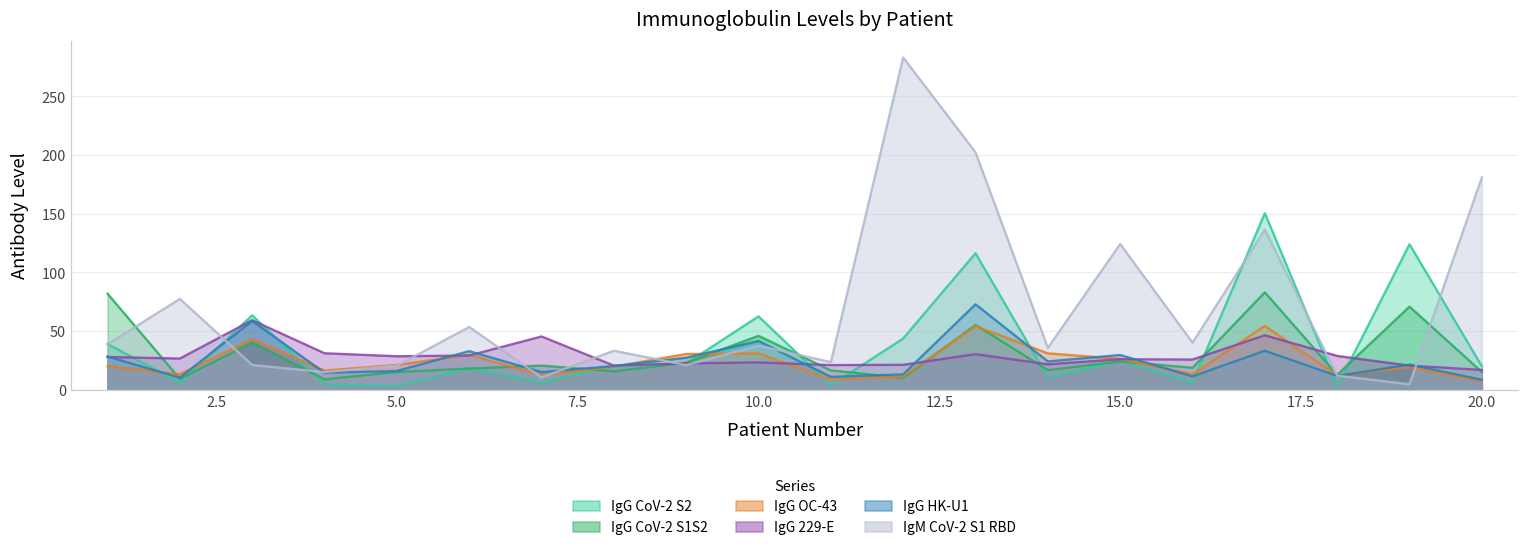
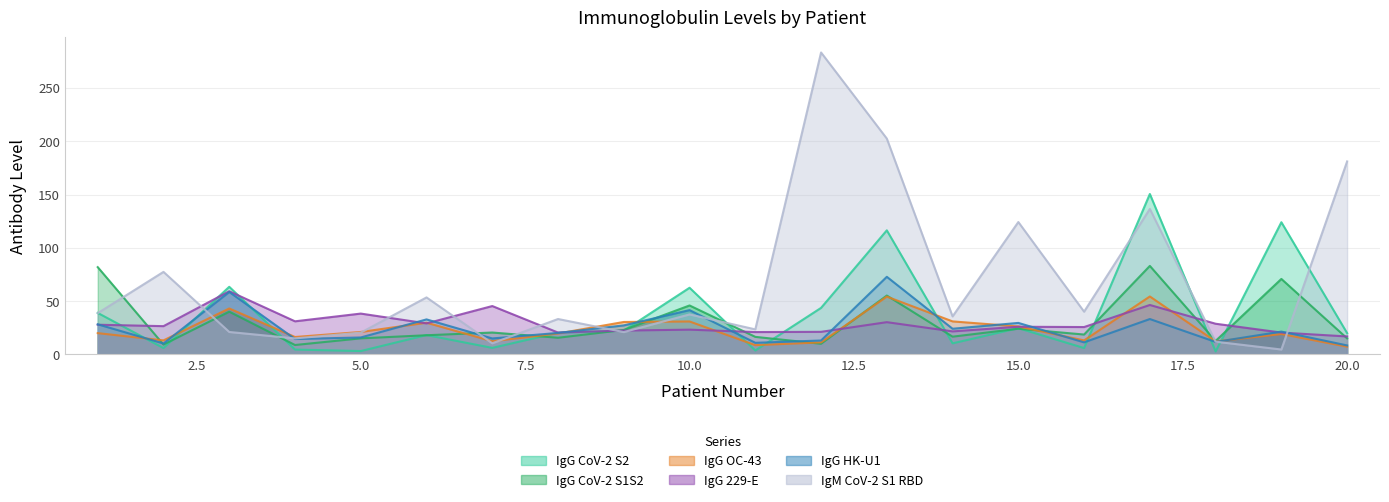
  {
    "IgG OC-43": {
      "10.0": 31
    },
    "IgG 229-E": {
-     "5.0": 29,
+     "5.0": 38,
      "10.0": 23
    },
    "IgM CoV-2 S1 RBD": {
      "10.0": 38,
      "15.0": 124,
      "20.0": 181
    }
  }
